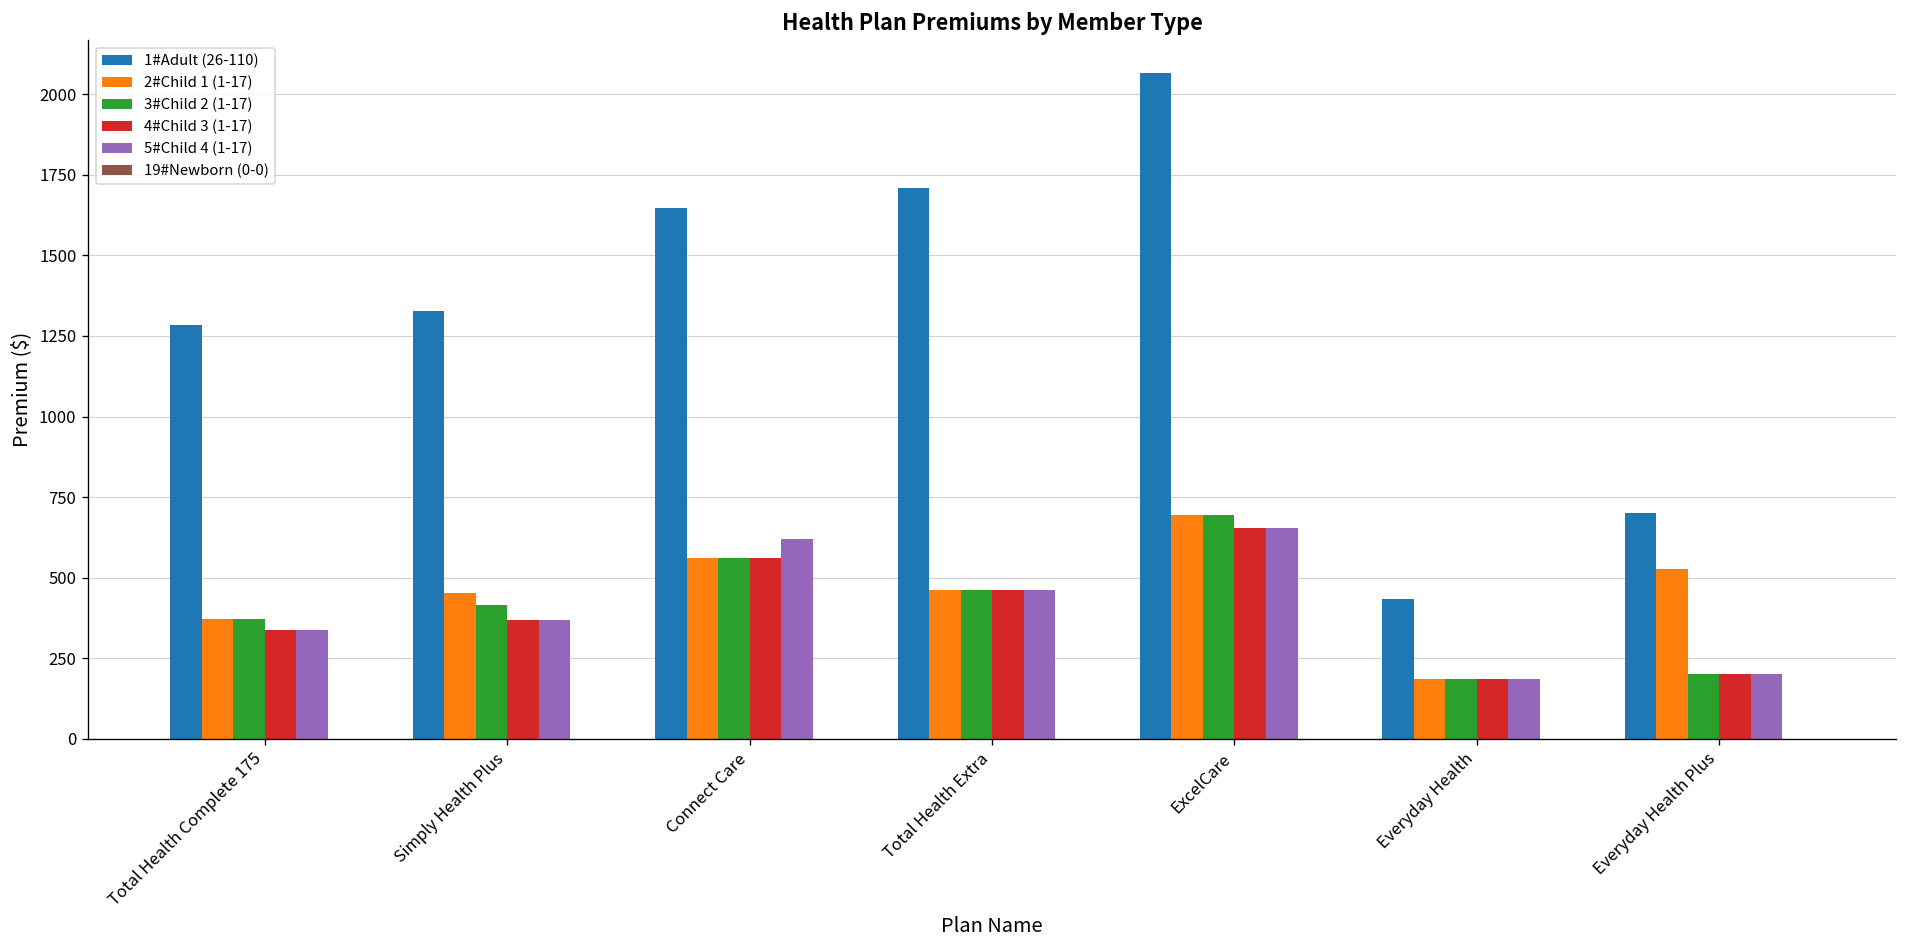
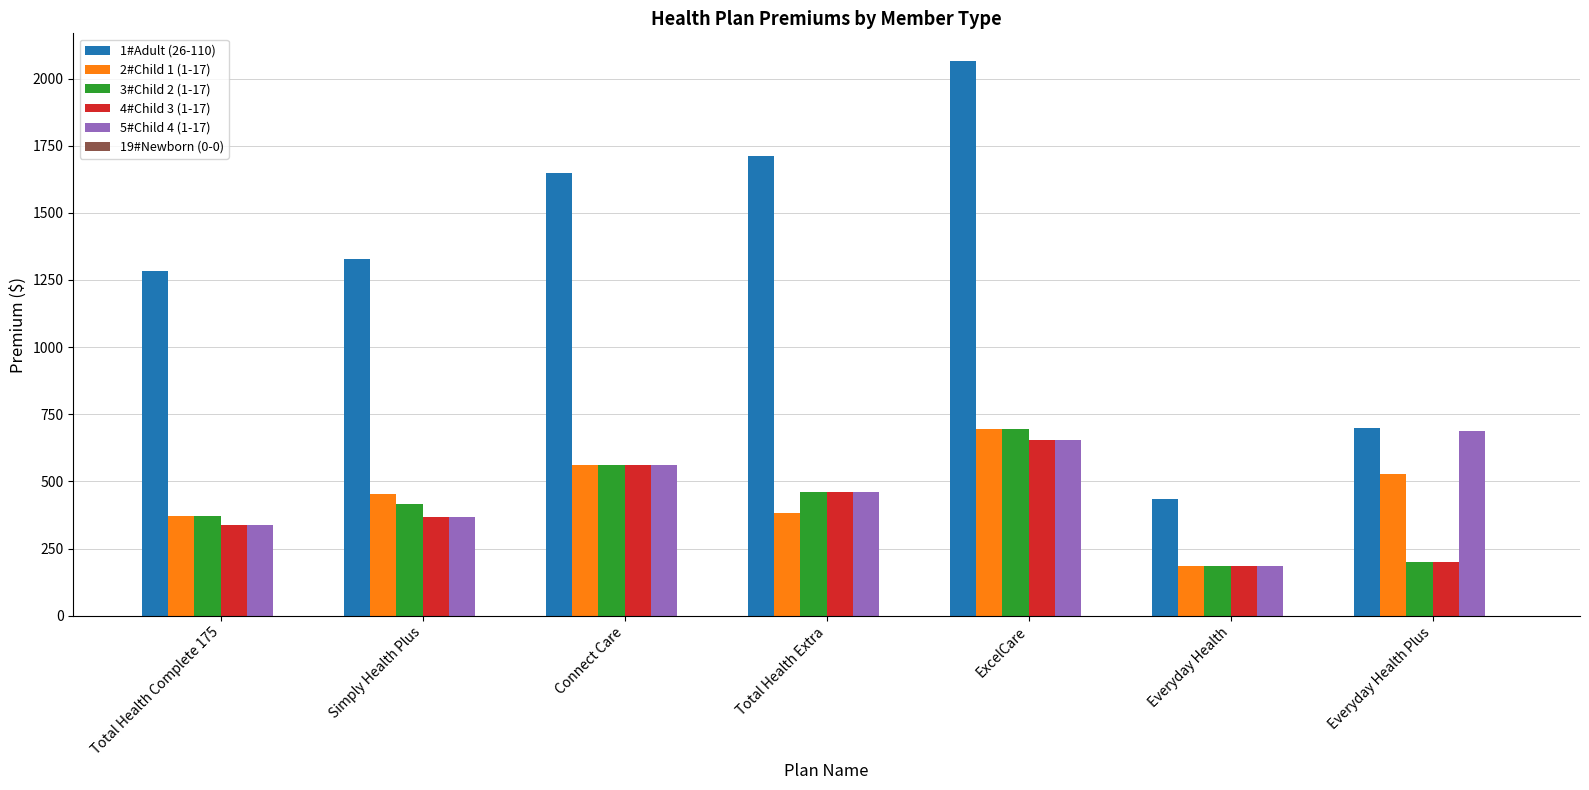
  {
    "1#Adult (26-110)": {
      "Total Health Complete 175": 1280,
      "Simply Health Plus": 1330,
      "Connect Care": 1650,
      "Total Health Extra": 1710,
      "ExcelCare": 2070,
      "Everyday Health": 430,
      "Everyday Health Plus": 700
    },
    "2#Child 1 (1-17)": {
      "Total Health Complete 175": 370,
      "Simply Health Plus": 450,
      "Connect Care": 560,
-     "Total Health Extra": 460,
+     "Total Health Extra": 380,
      "ExcelCare": 690,
      "Everyday Health": 190,
      "Everyday Health Plus": 530
    },
    "3#Child 2 (1-17)": {
      "Total Health Complete 175": 370,
      "Simply Health Plus": 420,
      "Connect Care": 560,
      "Total Health Extra": 460,
      "ExcelCare": 690,
      "Everyday Health": 190,
      "Everyday Health Plus": 200
    },
    "4#Child 3 (1-17)": {
      "Total Health Complete 175": 340,
      "Simply Health Plus": 370,
      "Connect Care": 560,
      "Total Health Extra": 460,
      "ExcelCare": 650,
      "Everyday Health": 190,
      "Everyday Health Plus": 200
    },
    "5#Child 4 (1-17)": {
      "Total Health Complete 175": 340,
      "Simply Health Plus": 370,
-     "Connect Care": 620,
+     "Connect Care": 560,
      "Total Health Extra": 460,
      "ExcelCare": 650,
      "Everyday Health": 190,
-     "Everyday Health Plus": 200
+     "Everyday Health Plus": 690
    },
    "19#Newborn (0-0)": {
      "Total Health Complete 175": 0,
      "Simply Health Plus": 0,
      "Connect Care": 0,
      "Total Health Extra": 0,
      "ExcelCare": 0,
      "Everyday Health": 0,
      "Everyday Health Plus": 0
    }
  }
